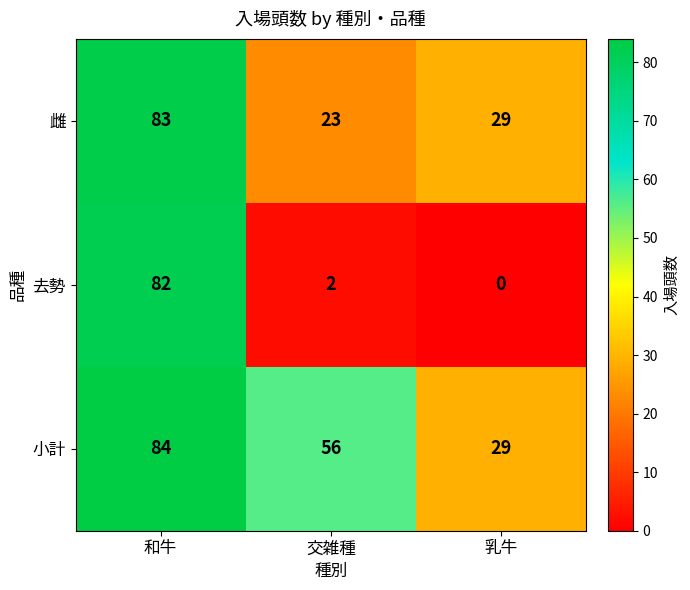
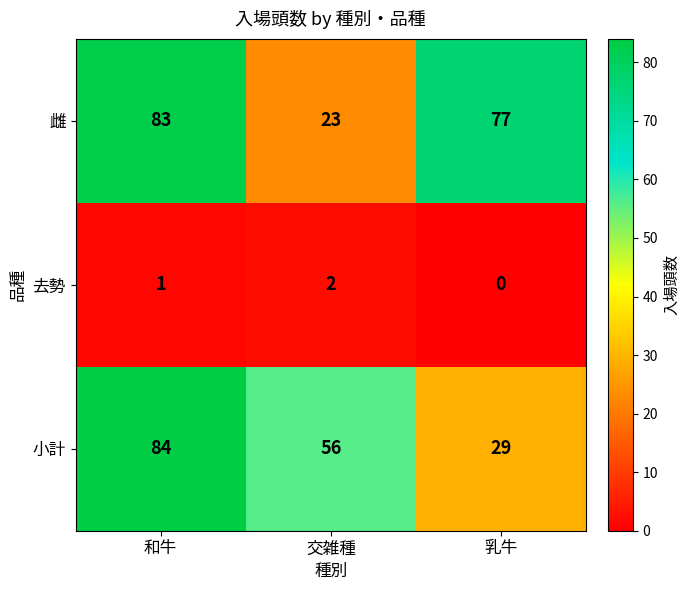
  {
    "雌": {
      "和牛": 83,
      "交雑種": 23,
-     "乳牛": 29
+     "乳牛": 77
    },
    "去勢": {
-     "和牛": 82,
+     "和牛": 1,
      "交雑種": 2,
      "乳牛": 0
    },
    "小計": {
      "和牛": 84,
      "交雑種": 56,
      "乳牛": 29
    }
  }
